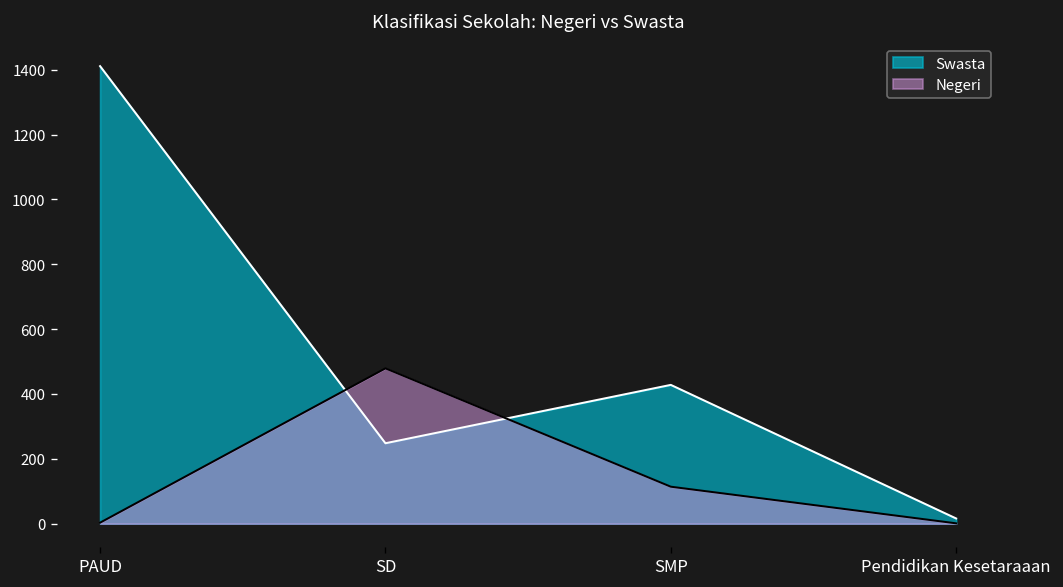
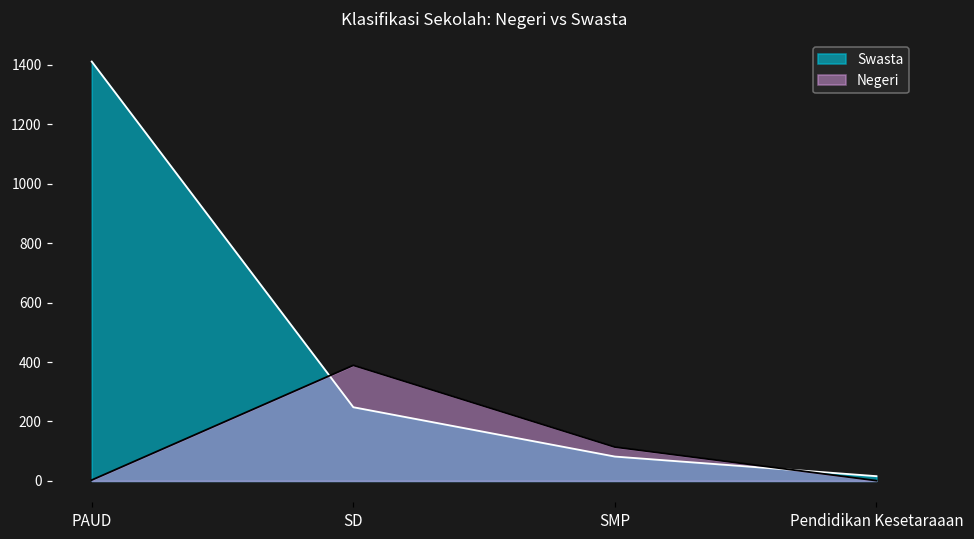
  {
    "Swasta": {
      "PAUD": 1410,
      "SD": 250,
-     "SMP": 430,
+     "SMP": 80,
      "Pendidikan Kesetaraaan": 20
    },
    "Negeri": {
      "PAUD": 0,
-     "SD": 480,
+     "SD": 390,
      "SMP": 110,
      "Pendidikan Kesetaraaan": 0
    }
  }
